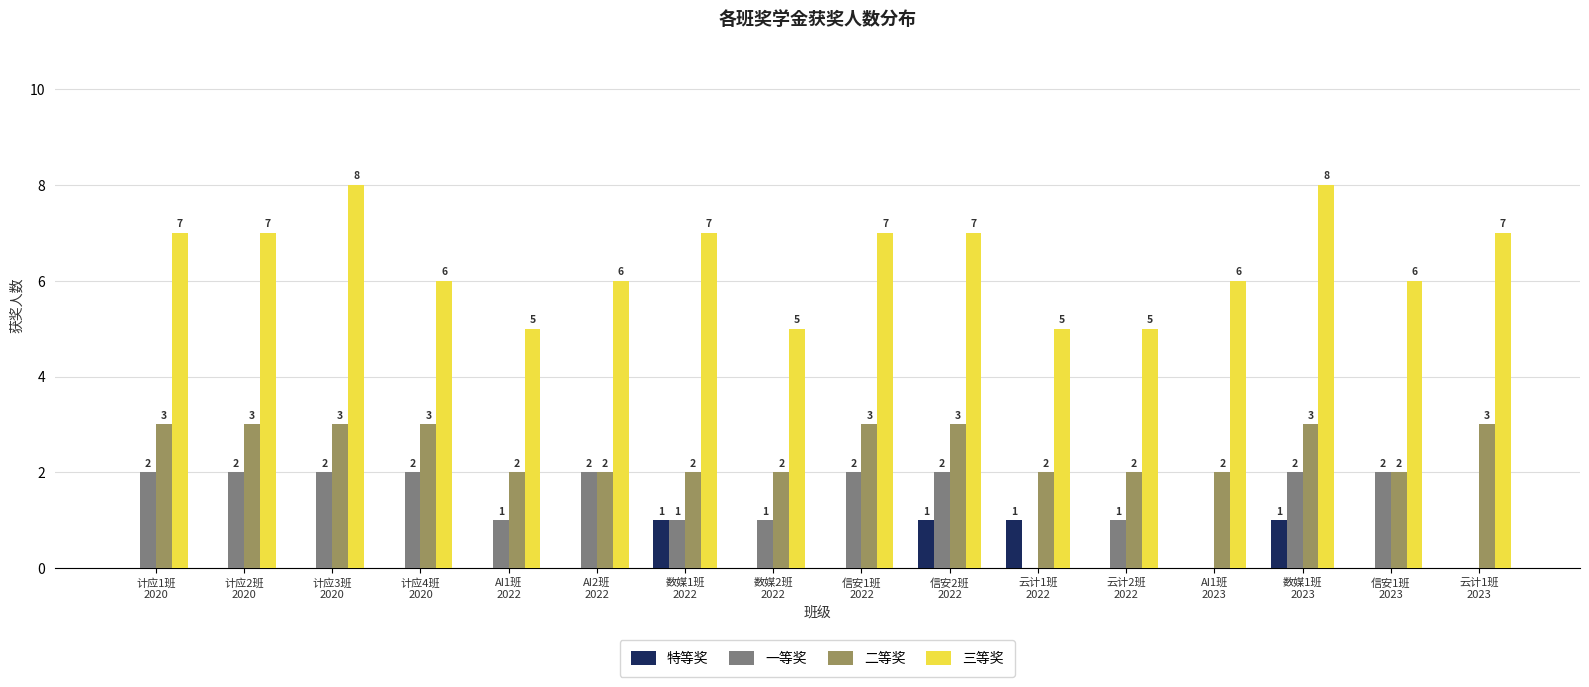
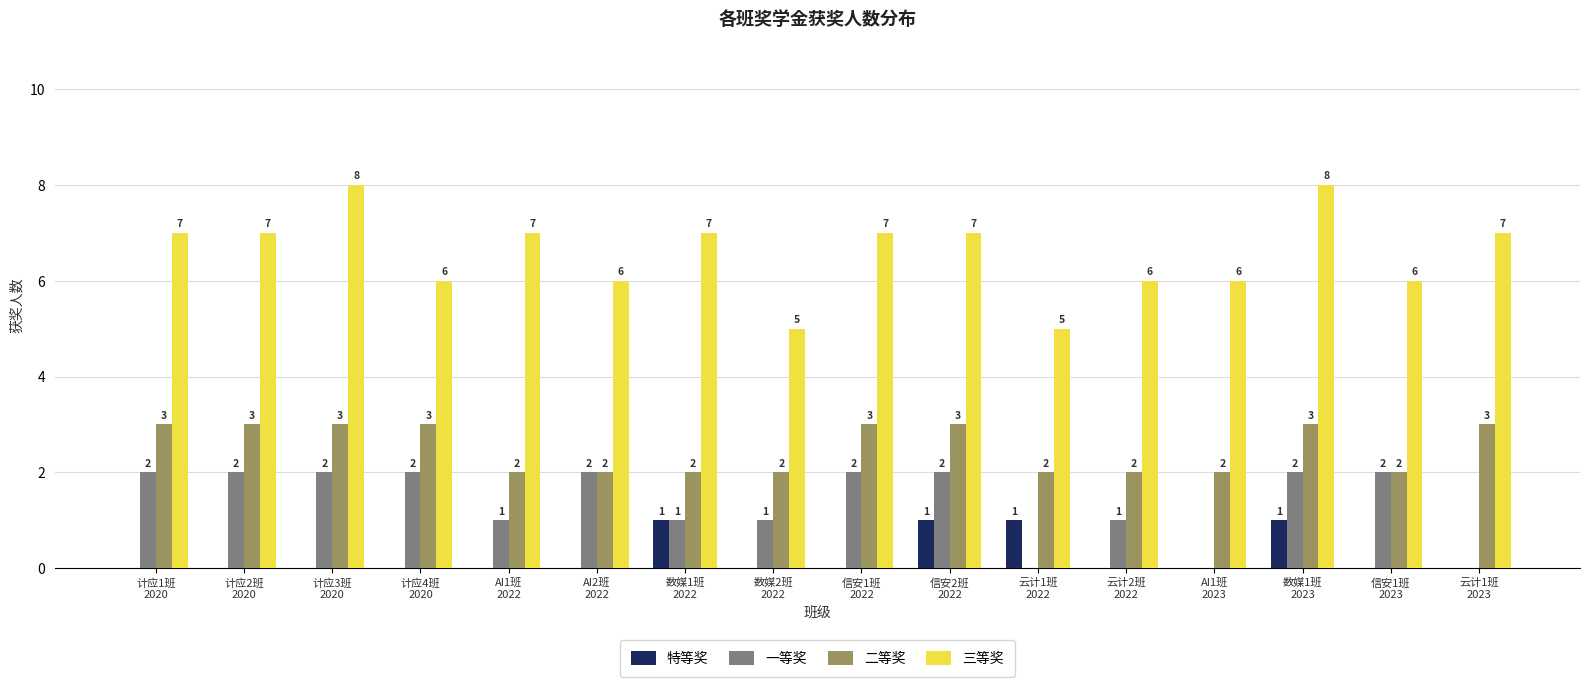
  {
    "特等奖": {
      "数媒1班 2022": 1,
      "信安2班 2022": 1,
      "云计1班 2022": 1,
      "数媒1班 2023": 1
    },
    "三等奖": {
      "计应1班 2020": 7,
      "计应2班 2020": 7,
      "计应3班 2020": 8,
      "计应4班 2020": 6,
-     "AI1班 2022": 5,
+     "AI1班 2022": 7,
      "AI2班 2022": 6,
      "数媒1班 2022": 7,
      "数媒2班 2022": 5,
      "信安1班 2022": 7,
      "信安2班 2022": 7,
      "云计1班 2022": 5,
-     "云计2班 2022": 5,
+     "云计2班 2022": 6,
      "AI1班 2023": 6,
      "数媒1班 2023": 8,
      "信安1班 2023": 6,
      "云计1班 2023": 7
    }
  }
